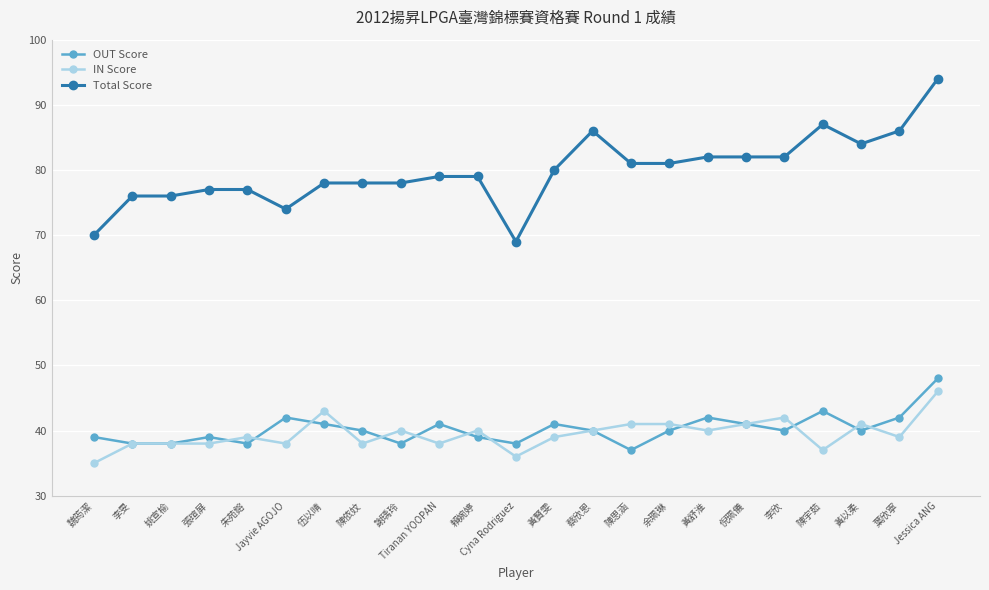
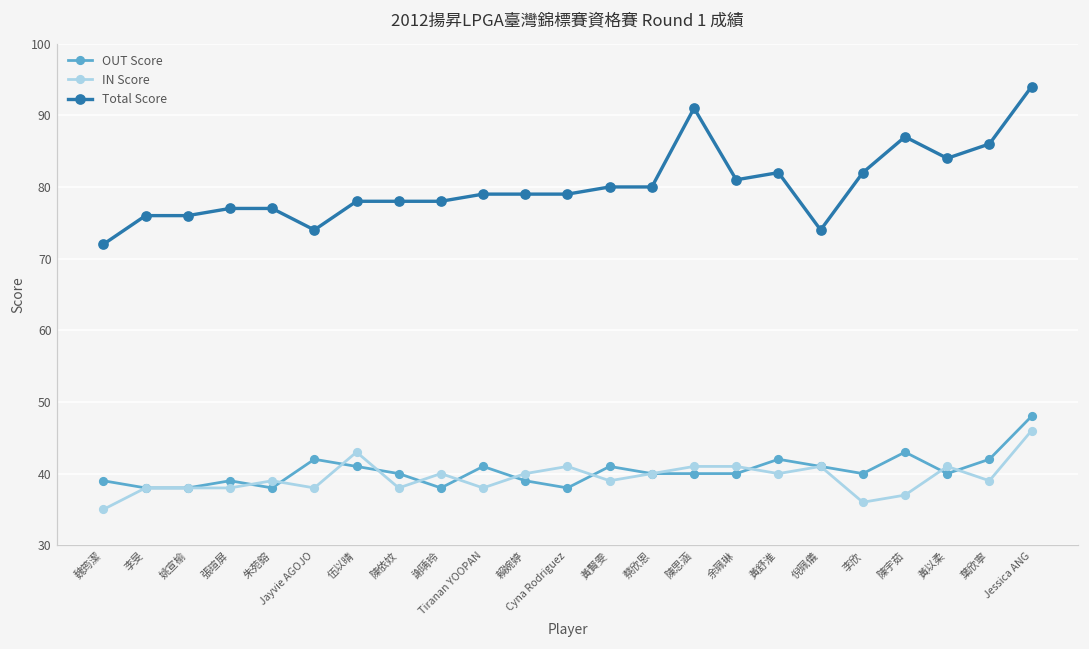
  {
    "OUT Score": {
      "魏筠潔": 39,
      "張瑄屏": 39,
      "朱苑鎔": 38,
      "Jayvie AGOJO": 42,
      "伍以晴": 41,
      "陳依妏": 40,
      "謝瑀玲": 38,
      "Tiranan YOOPAN": 41,
      "賴婉婷": 39,
      "Cyna Rodriguez": 38,
      "黃賢雯": 41,
-     "陳思涵": 37,
+     "陳思涵": 40,
      "余珮琳": 40,
      "黃舒淮": 42,
      "李欣": 40,
      "陳宇茹": 43,
      "黃以柔": 40,
      "葉欣寧": 42,
      "Jessica ANG": 48
    },
    "IN Score": {
      "魏筠潔": 35,
      "張瑄屏": 38,
      "朱苑鎔": 39,
      "Jayvie AGOJO": 38,
      "伍以晴": 43,
      "陳依妏": 38,
      "謝瑀玲": 40,
      "Tiranan YOOPAN": 38,
      "賴婉婷": 40,
-     "Cyna Rodriguez": 36,
+     "Cyna Rodriguez": 41,
      "黃賢雯": 39,
      "陳思涵": 41,
      "余珮琳": 41,
      "黃舒淮": 40,
-     "李欣": 42,
+     "李欣": 36,
      "陳宇茹": 37,
      "黃以柔": 41,
      "葉欣寧": 39,
      "Jessica ANG": 46
    },
    "Total Score": {
-     "魏筠潔": 70,
+     "魏筠潔": 72,
      "李旻": 76,
      "姚宣榆": 76,
      "張瑄屏": 77,
      "朱苑鎔": 77,
      "Jayvie AGOJO": 74,
      "伍以晴": 78,
      "陳依妏": 78,
      "謝瑀玲": 78,
      "Tiranan YOOPAN": 79,
      "賴婉婷": 79,
-     "Cyna Rodriguez": 69,
+     "Cyna Rodriguez": 79,
      "黃賢雯": 80,
-     "蔡欣恩": 86,
-     "陳思涵": 81,
+     "蔡欣恩": 80,
+     "陳思涵": 91,
      "余珮琳": 81,
      "黃舒淮": 82,
-     "倪珮儀": 82,
+     "倪珮儀": 74,
      "李欣": 82,
      "陳宇茹": 87,
      "黃以柔": 84,
      "葉欣寧": 86,
      "Jessica ANG": 94
    }
  }
